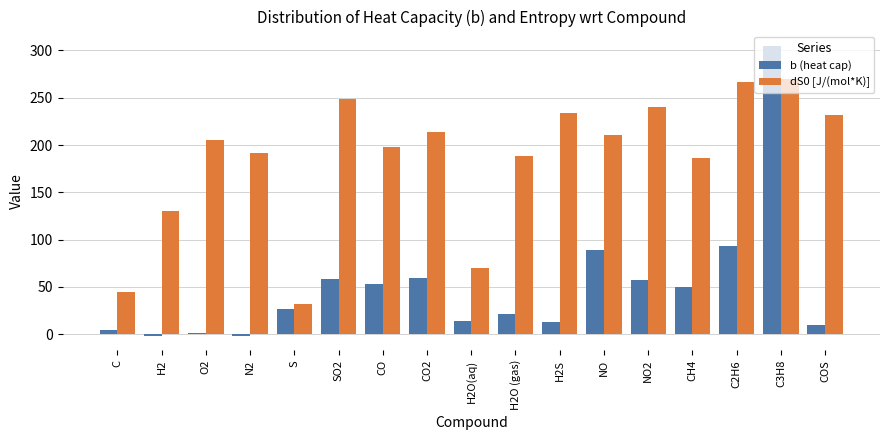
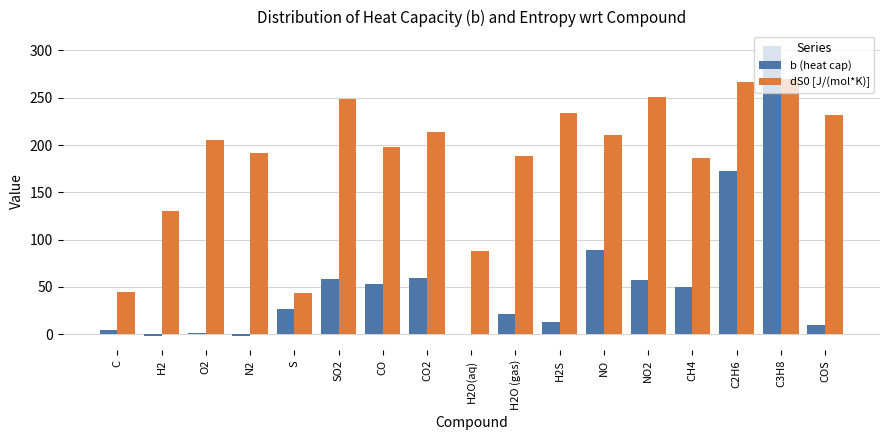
  {
    "b (heat cap)": {
      "C": 0,
      "S": 30,
      "SO2": 60,
      "CO": 50,
      "CO2": 60,
-     "H2O(aq)": 10,
+     "H2O(aq)": 0,
      "H2O (gas)": 20,
      "H2S": 10,
      "NO": 90,
      "NO2": 60,
      "CH4": 50,
-     "C2H6": 90,
+     "C2H6": 170,
      "COS": 10
    },
    "dS0 [J/(mol*K)]": {
      "C": 40,
      "H2": 130,
      "O2": 210,
      "N2": 190,
-     "S": 30,
+     "S": 40,
      "SO2": 250,
      "CO": 200,
      "CO2": 210,
-     "H2O(aq)": 70,
+     "H2O(aq)": 90,
      "H2O (gas)": 190,
      "H2S": 230,
      "NO": 210,
-     "NO2": 240,
+     "NO2": 250,
      "CH4": 190,
      "C2H6": 270,
      "COS": 230
    }
  }
